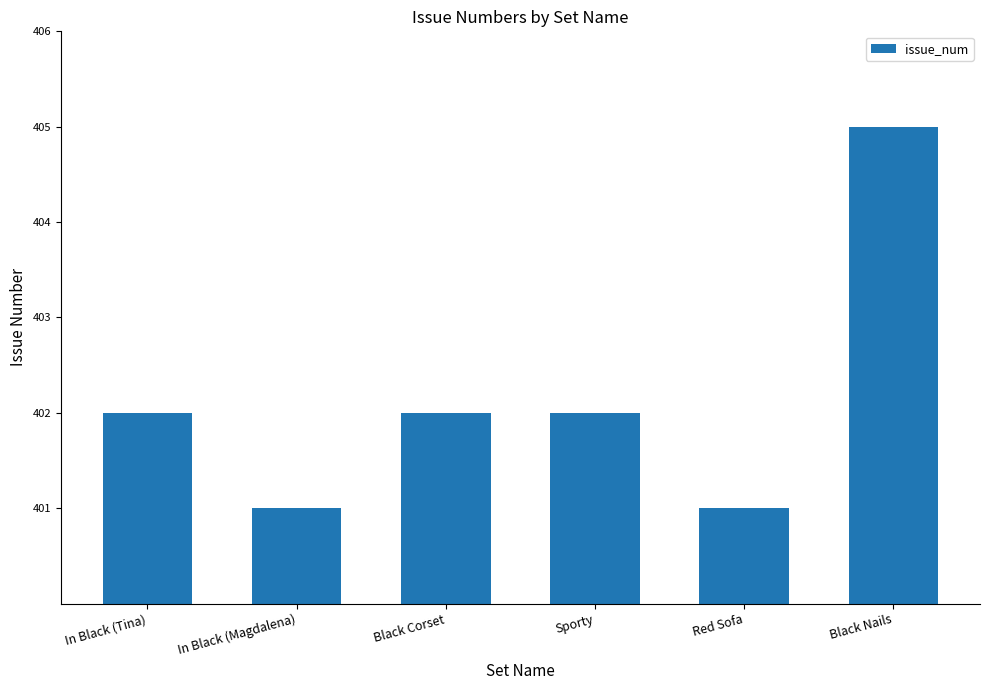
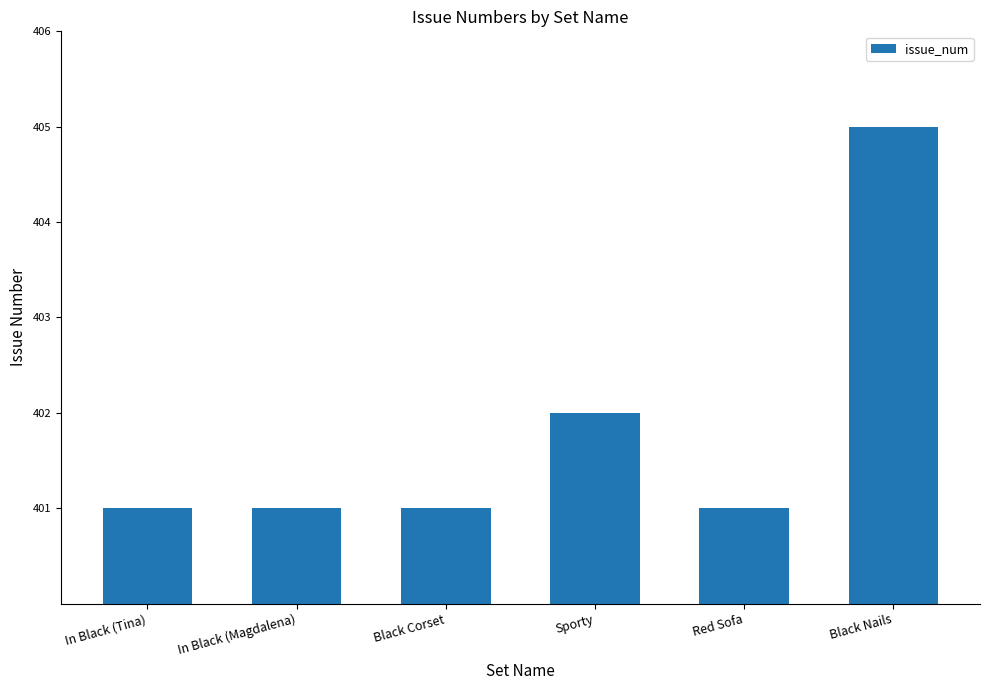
  {
-   "In Black (Tina)": 402,
+   "In Black (Tina)": 401,
    "In Black (Magdalena)": 401,
-   "Black Corset": 402,
+   "Black Corset": 401,
    "Sporty": 402,
    "Red Sofa": 401,
    "Black Nails": 405
  }
